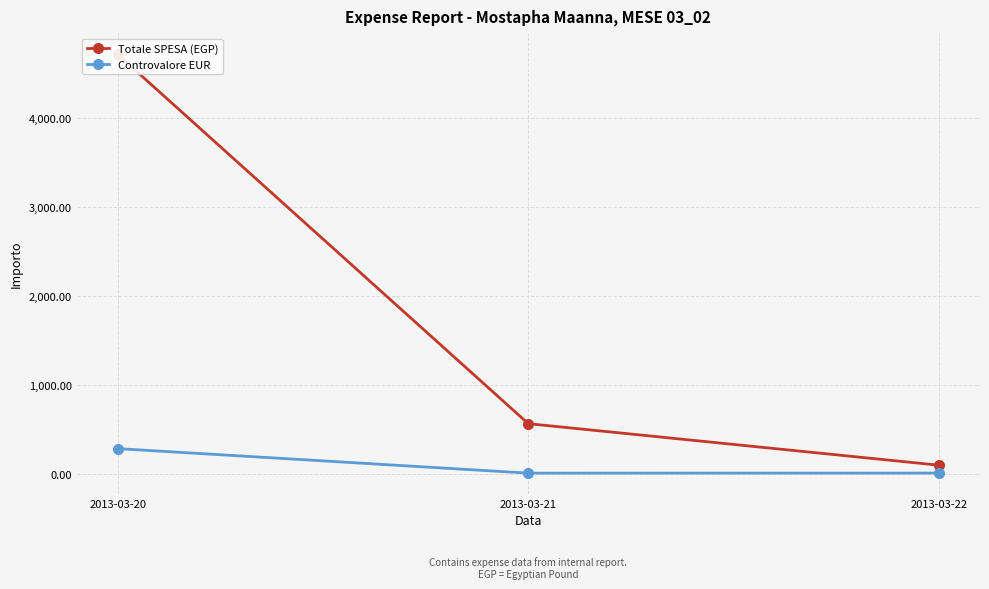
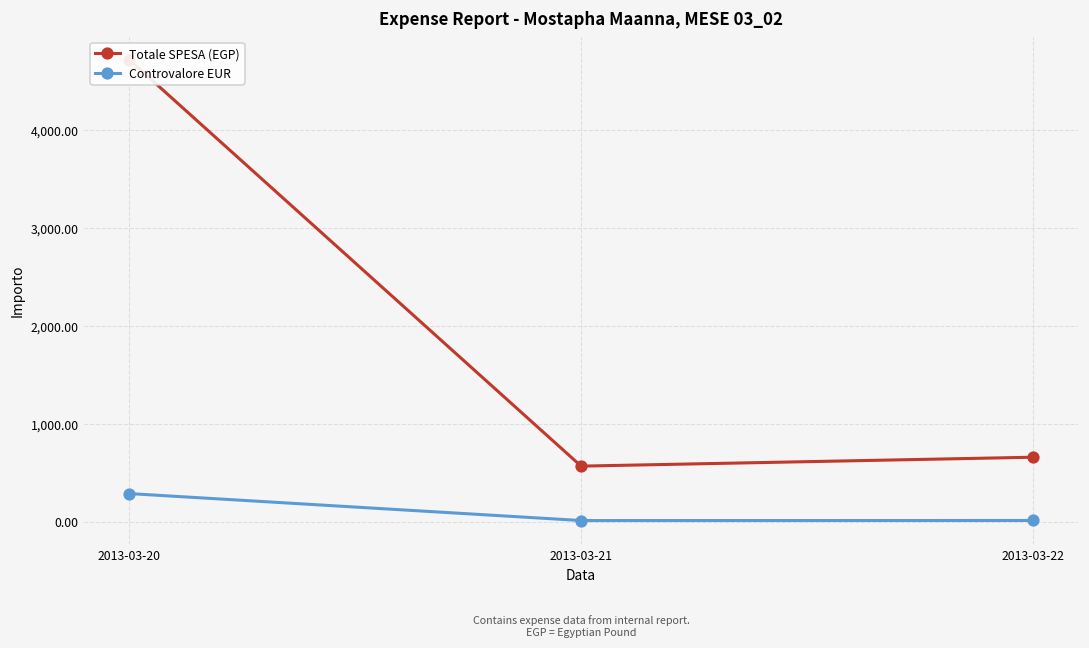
  {
    "Totale SPESA (EGP)": {
      "2013-03-21": 600,
-     "2013-03-22": 100
+     "2013-03-22": 700
    },
    "Controvalore EUR": {
      "2013-03-20": 300,
      "2013-03-21": 0,
      "2013-03-22": 0
    }
  }
